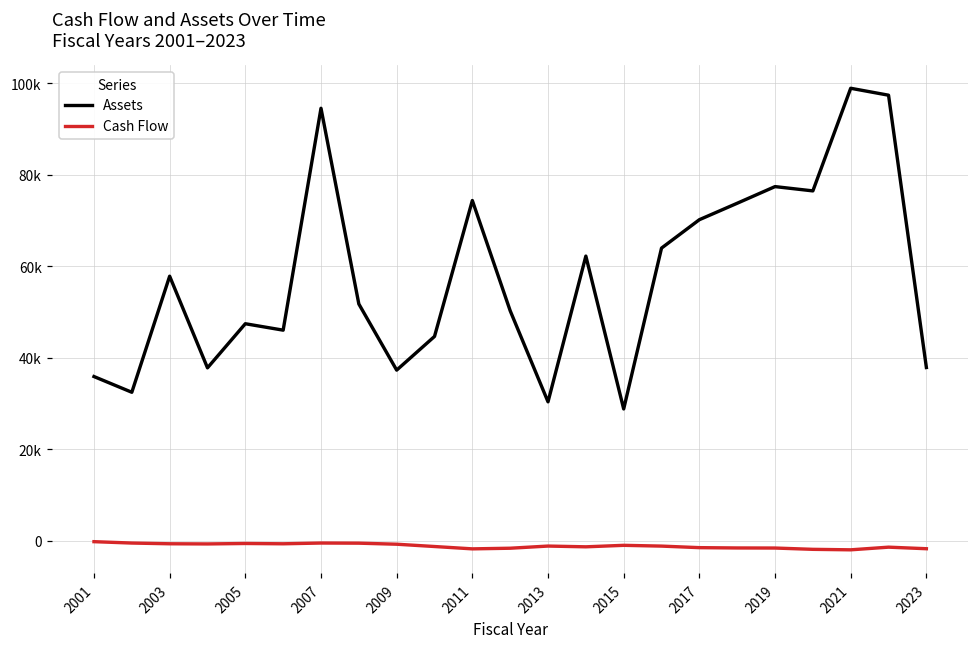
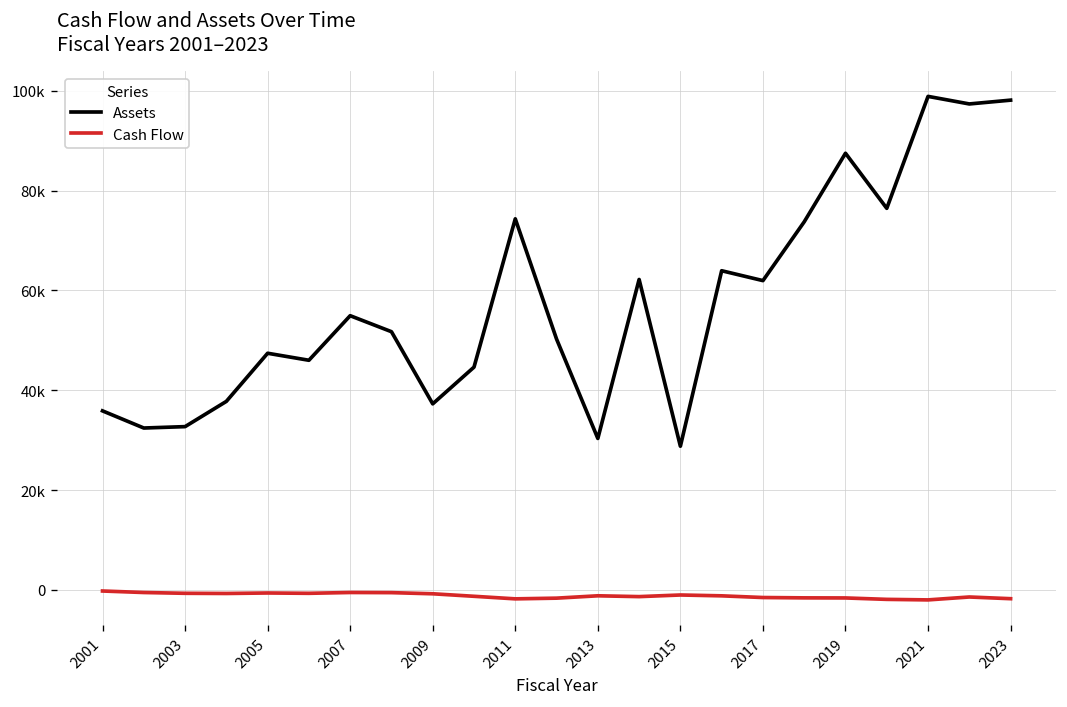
  {
    "Assets": {
      "2001": 36000,
-     "2003": 58000,
+     "2003": 33000,
      "2005": 47000,
-     "2007": 95000,
+     "2007": 55000,
      "2009": 37000,
      "2011": 74000,
      "2013": 30000,
      "2015": 29000,
-     "2017": 70000,
-     "2019": 77000,
+     "2017": 62000,
+     "2019": 87000,
      "2021": 99000,
-     "2023": 38000
+     "2023": 98000
    },
    "Cash Flow": {
      "2001": 0,
      "2003": -1000,
      "2005": -1000,
      "2007": 0,
      "2009": -1000,
      "2011": -2000,
      "2013": -1000,
      "2015": -1000,
      "2017": -2000,
      "2019": -2000,
      "2021": -2000,
      "2023": -2000
    }
  }
